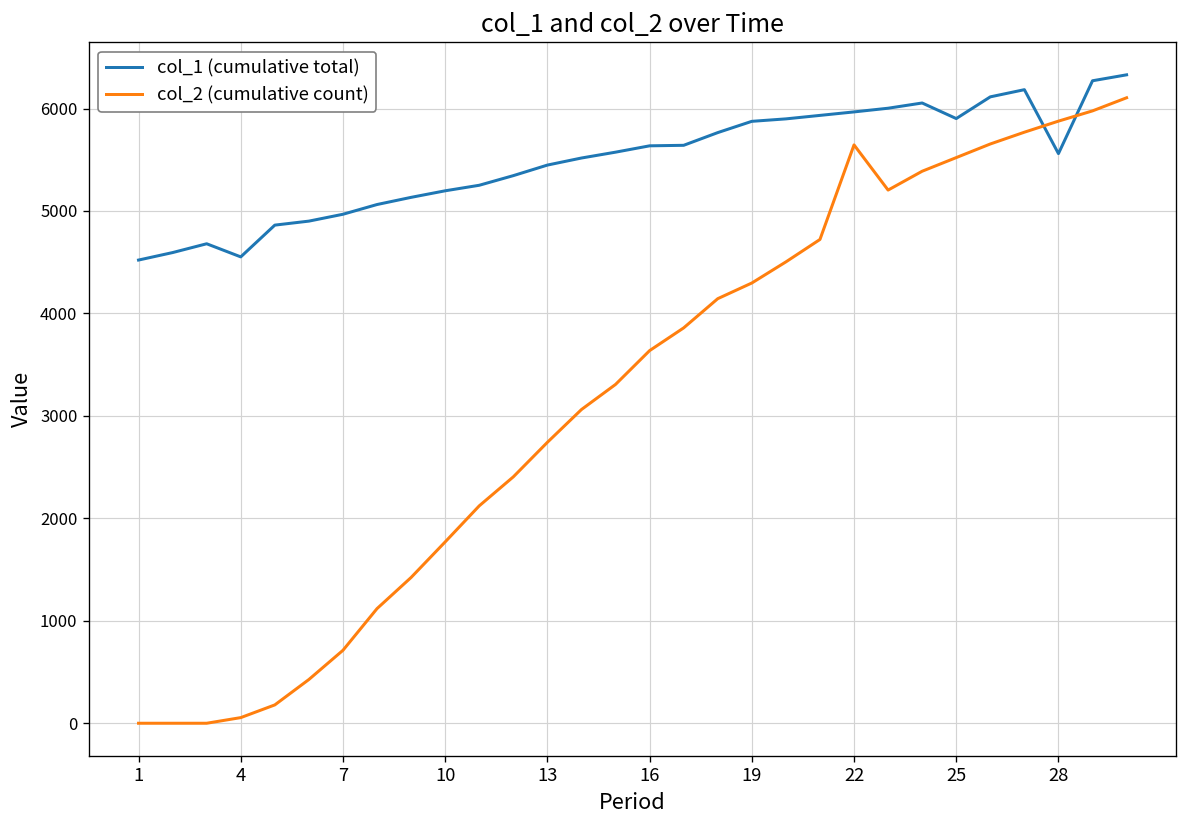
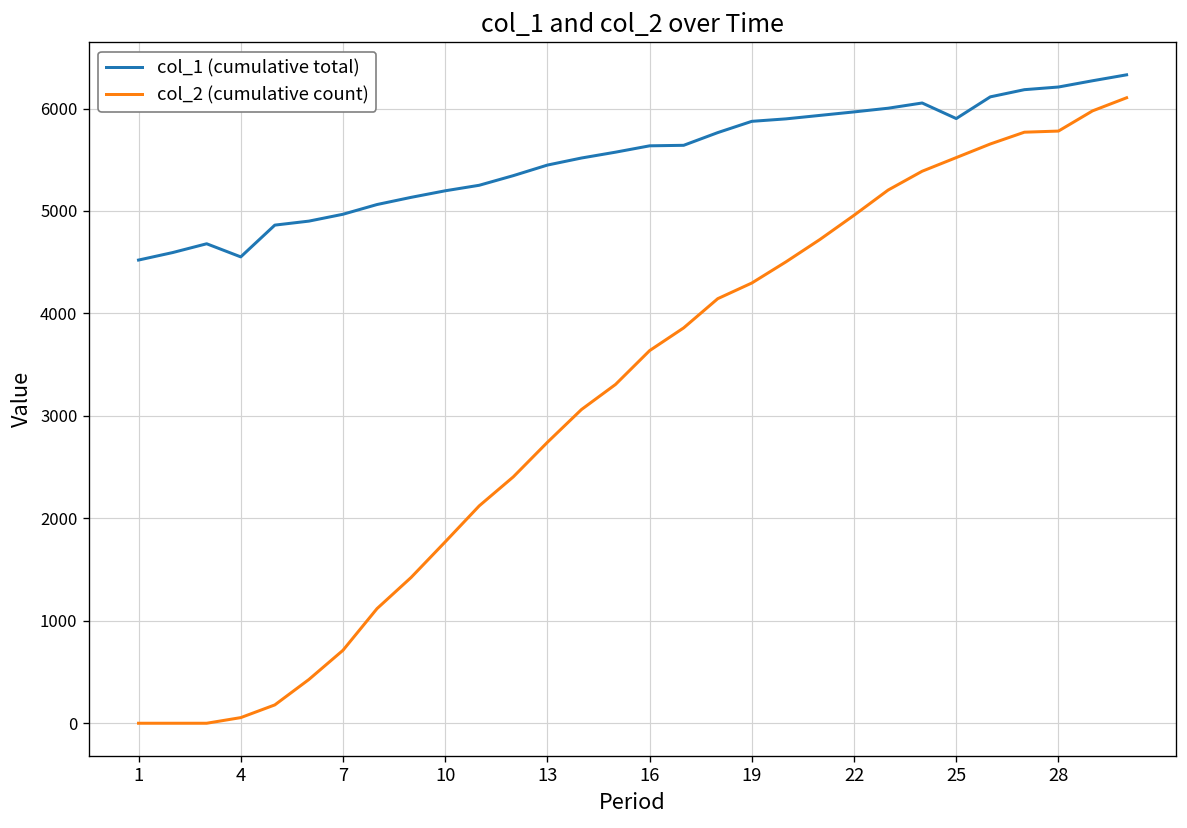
  {
    "col_1 (cumulative total)": {
      "1": 4500,
      "4": 4600,
      "7": 5000,
      "10": 5200,
      "13": 5400,
      "16": 5600,
      "19": 5900,
      "22": 6000,
      "25": 5900,
-     "28": 5600
+     "28": 6200
    },
    "col_2 (cumulative count)": {
      "1": 0,
      "4": 100,
      "7": 700,
      "10": 1800,
      "13": 2700,
      "16": 3600,
      "19": 4300,
-     "22": 5600,
+     "22": 5000,
      "25": 5500,
-     "28": 5900
+     "28": 5800
    }
  }
